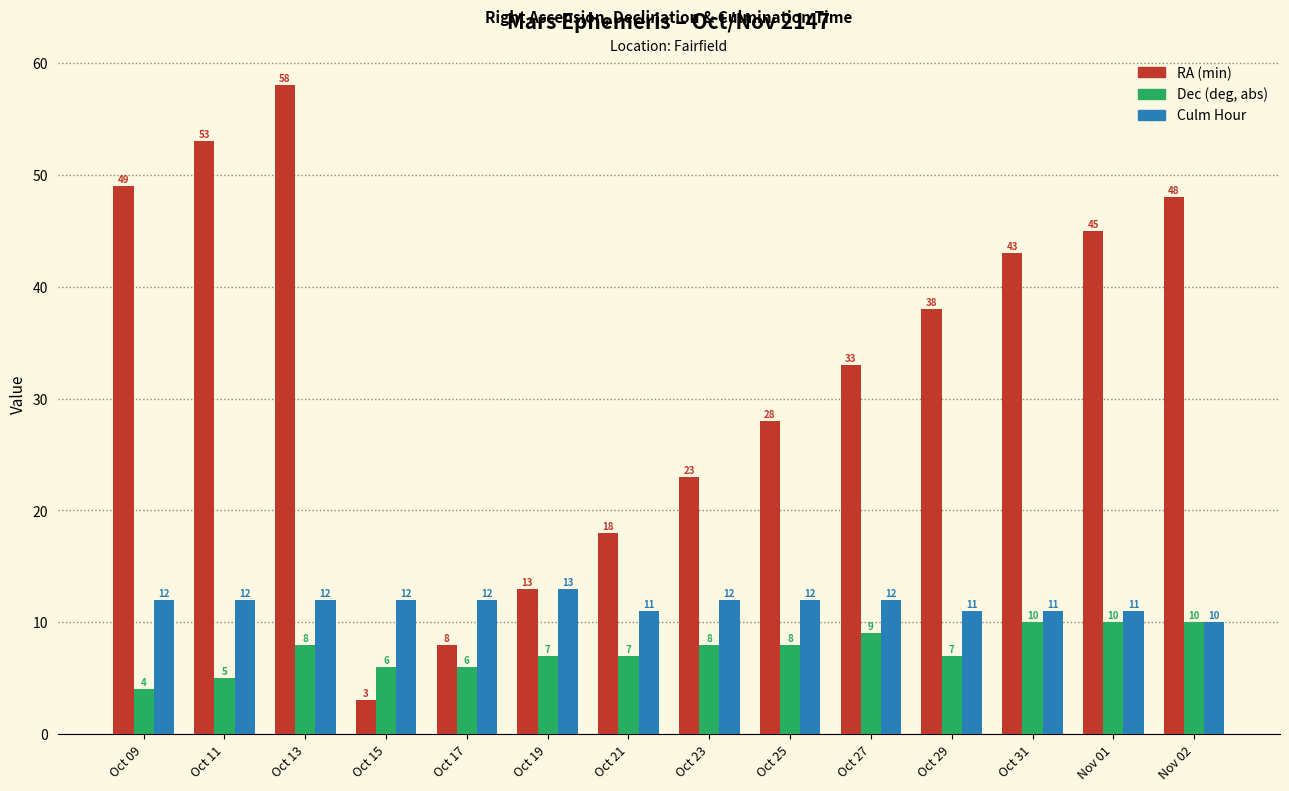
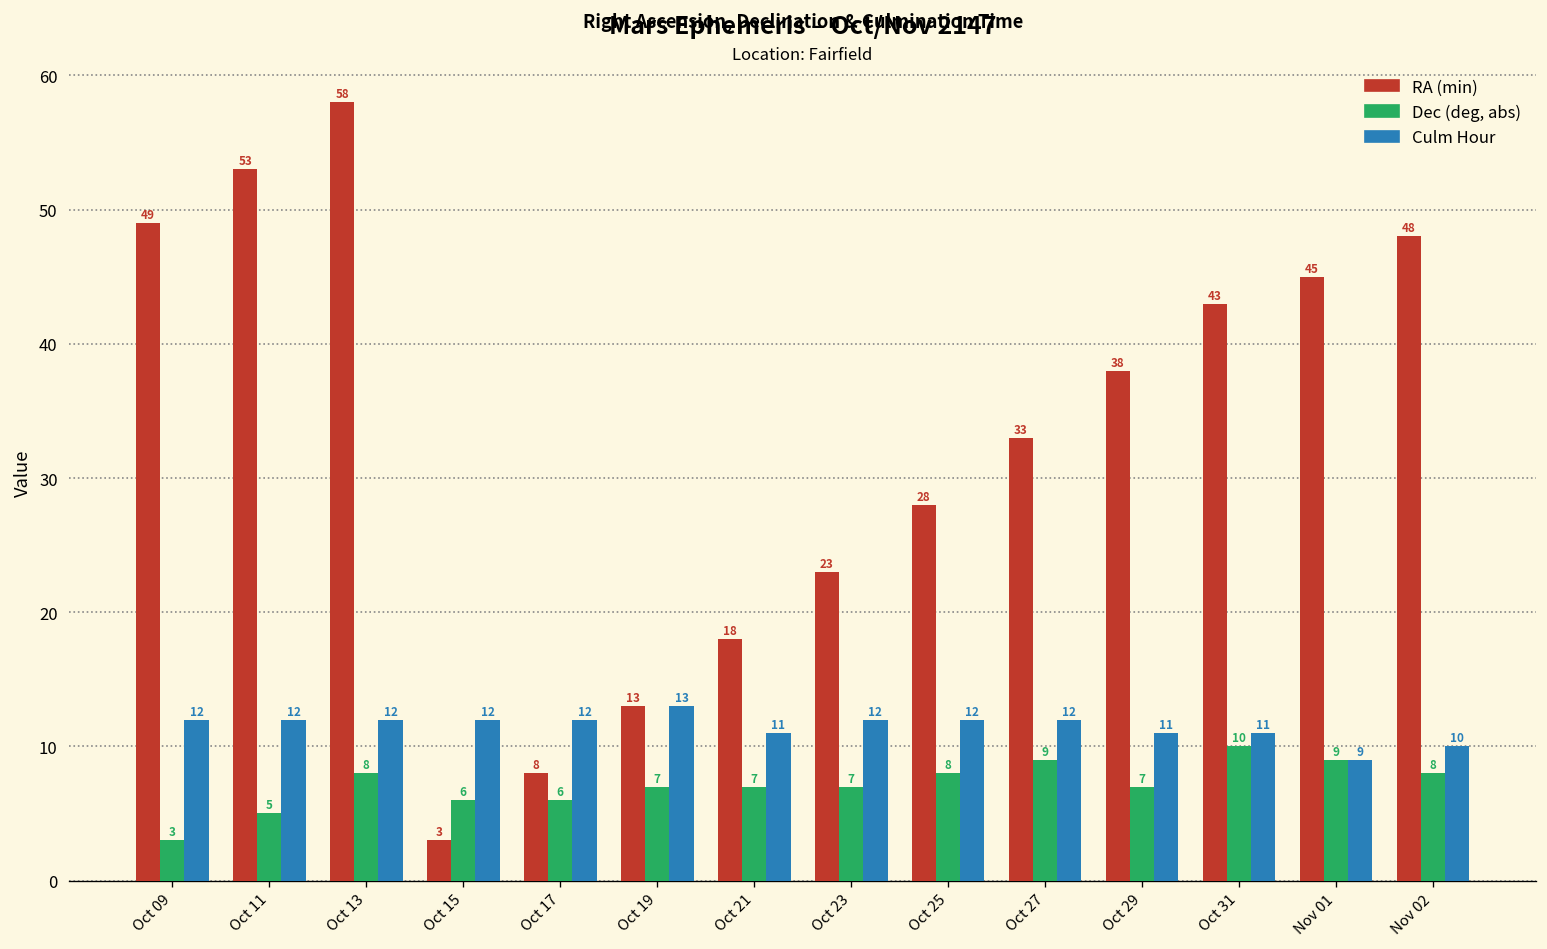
  {
    "RA (min)": {
      "Oct 09": 49,
      "Oct 11": 53,
      "Oct 13": 58,
      "Oct 15": 3,
      "Oct 17": 8,
      "Oct 19": 13,
      "Oct 21": 18,
      "Oct 23": 23,
      "Oct 25": 28,
      "Oct 27": 33,
      "Oct 29": 38,
      "Oct 31": 43,
      "Nov 01": 45,
      "Nov 02": 48
    },
    "Dec (deg, abs)": {
-     "Oct 09": 4,
+     "Oct 09": 3,
      "Oct 11": 5,
      "Oct 13": 8,
      "Oct 15": 6,
      "Oct 17": 6,
      "Oct 19": 7,
      "Oct 21": 7,
-     "Oct 23": 8,
+     "Oct 23": 7,
      "Oct 25": 8,
      "Oct 27": 9,
      "Oct 29": 7,
      "Oct 31": 10,
-     "Nov 01": 10,
-     "Nov 02": 10
+     "Nov 01": 9,
+     "Nov 02": 8
    },
    "Culm Hour": {
      "Oct 09": 12,
      "Oct 11": 12,
      "Oct 13": 12,
      "Oct 15": 12,
      "Oct 17": 12,
      "Oct 19": 13,
      "Oct 21": 11,
      "Oct 23": 12,
      "Oct 25": 12,
      "Oct 27": 12,
      "Oct 29": 11,
      "Oct 31": 11,
-     "Nov 01": 11,
+     "Nov 01": 9,
      "Nov 02": 10
    }
  }
